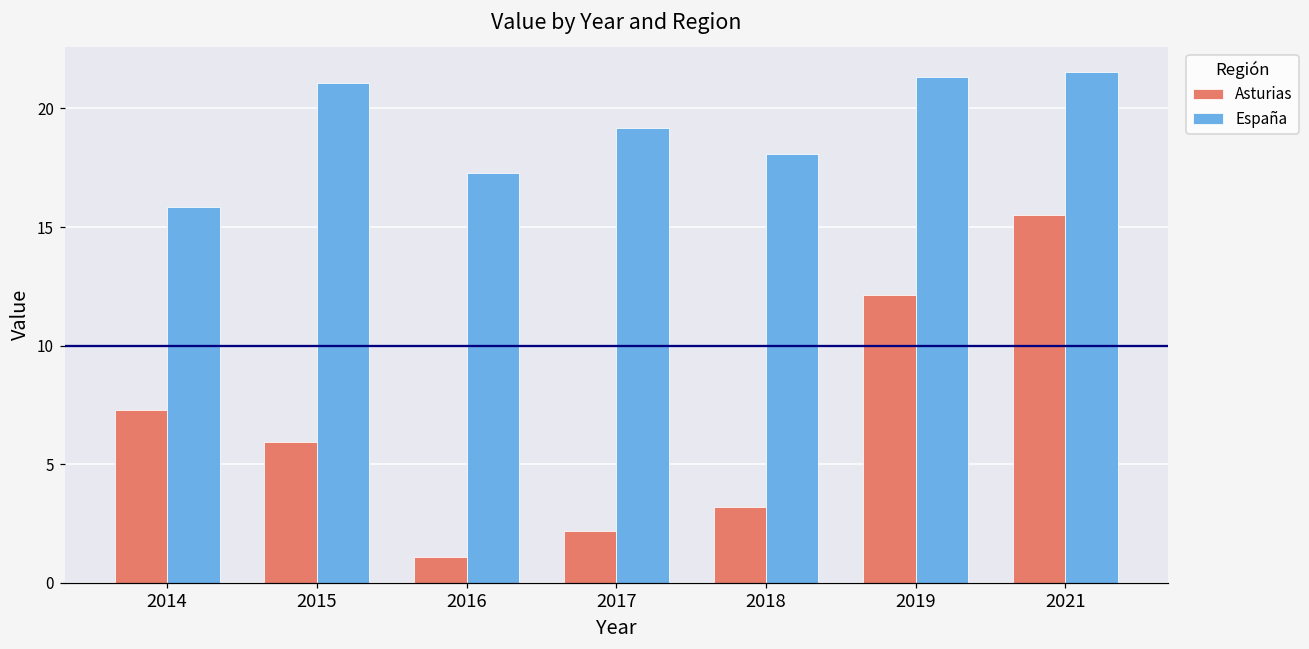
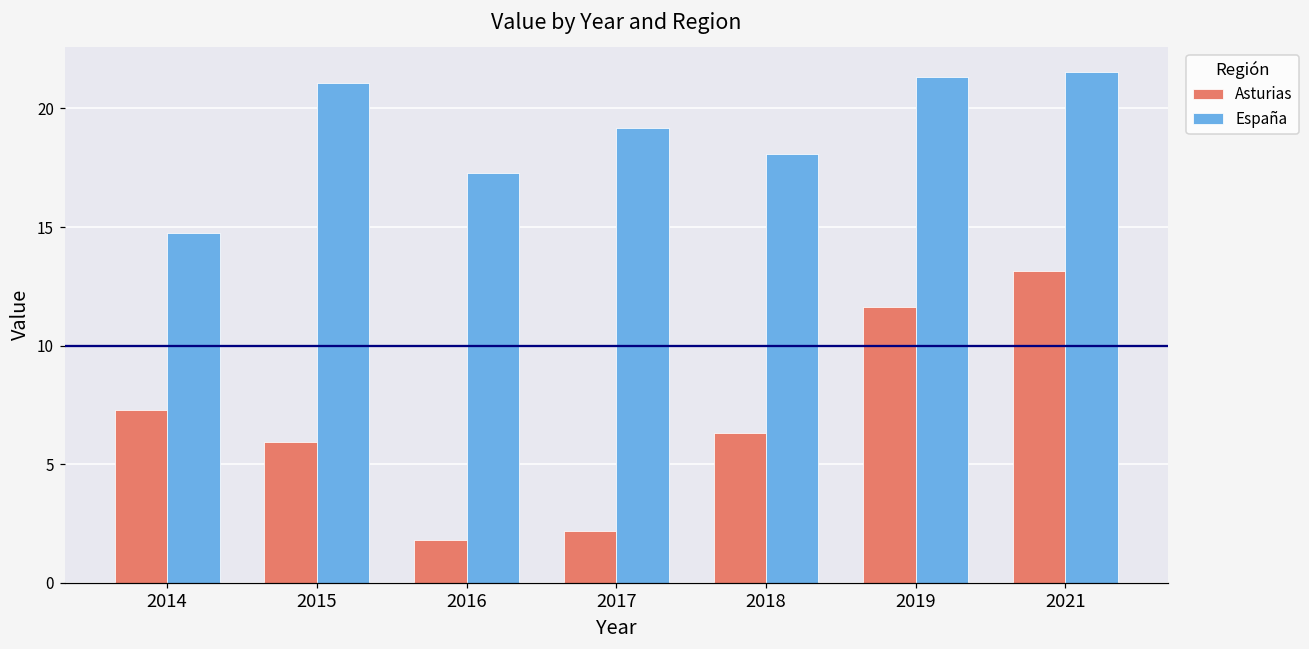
  {
    "Asturias": {
      "2014": 7.3,
      "2015": 5.9,
-     "2016": 1.1,
+     "2016": 1.8,
      "2017": 2.2,
-     "2018": 3.2,
-     "2019": 12.1,
-     "2021": 15.5
+     "2018": 6.3,
+     "2019": 11.6,
+     "2021": 13.2
    },
    "España": {
-     "2014": 15.9,
+     "2014": 14.7,
      "2015": 21.1,
      "2016": 17.3,
      "2017": 19.2,
      "2018": 18.1,
      "2019": 21.3,
      "2021": 21.5
    }
  }
